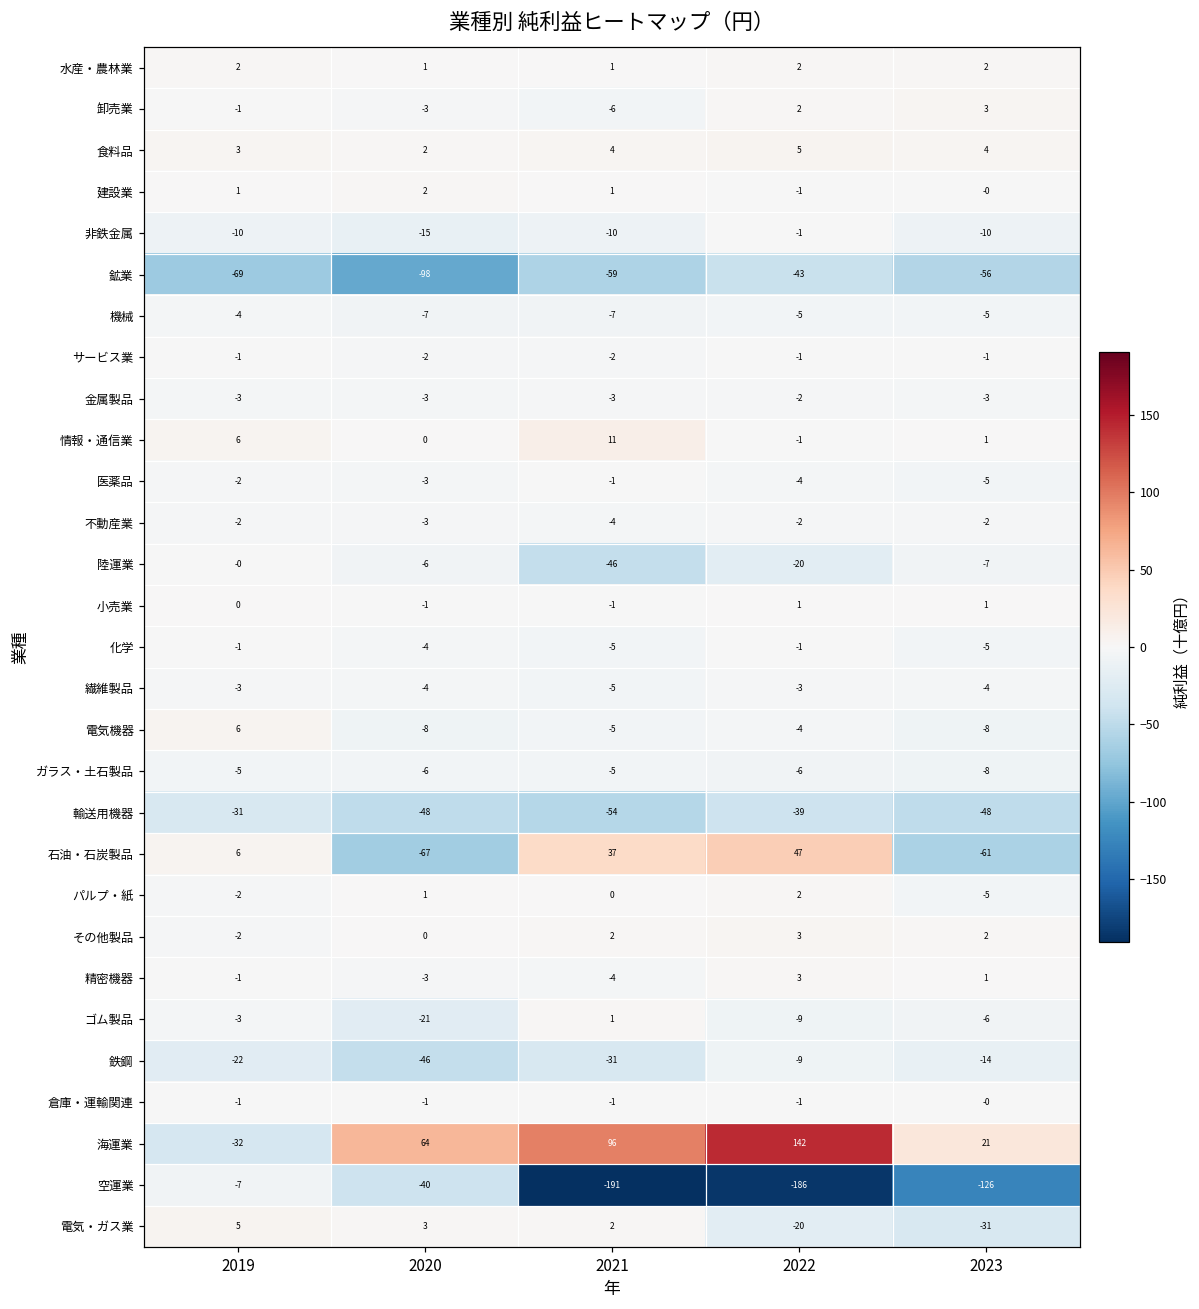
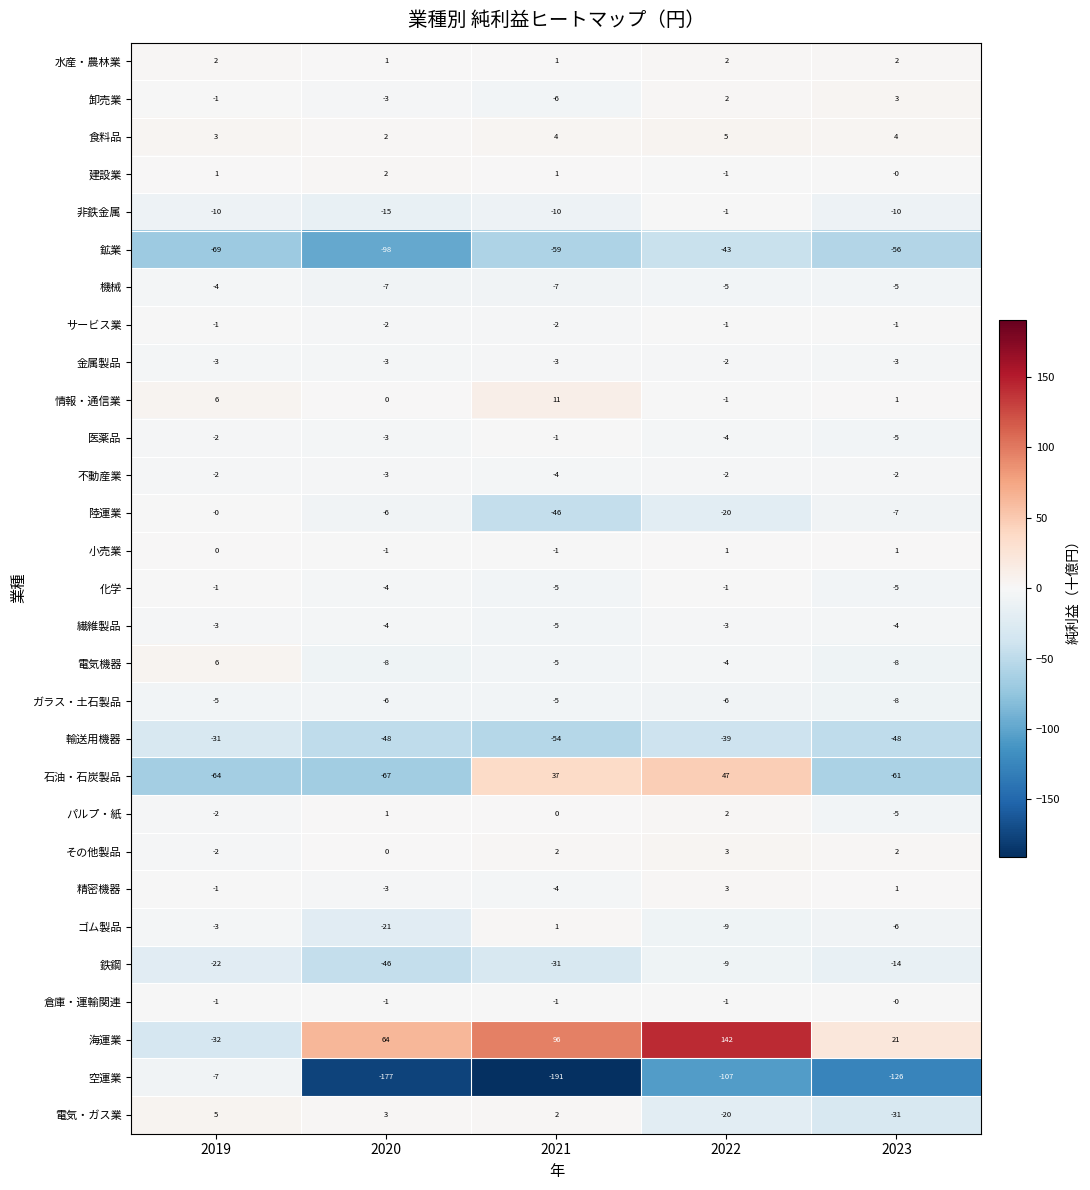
  {
    "水産・農林業": {
      "2019": 2,
      "2020": 1,
      "2021": 1,
      "2022": 2,
      "2023": 2
    },
    "卸売業": {
      "2019": -1,
      "2020": -3,
      "2021": -6,
      "2022": 2,
      "2023": 3
    },
    "食料品": {
      "2019": 3,
      "2020": 2,
      "2021": 4,
      "2022": 5,
      "2023": 4
    },
    "建設業": {
      "2019": 1,
      "2020": 2,
      "2021": 1,
      "2022": -1,
      "2023": -0
    },
    "非鉄金属": {
      "2019": -10,
      "2020": -15,
      "2021": -10,
      "2022": -1,
      "2023": -10
    },
    "鉱業": {
      "2019": -69,
      "2020": -98,
      "2021": -59,
      "2022": -43,
      "2023": -56
    },
    "機械": {
      "2019": -4,
      "2020": -7,
      "2021": -7,
      "2022": -5,
      "2023": -5
    },
    "サービス業": {
      "2019": -1,
      "2020": -2,
      "2021": -2,
      "2022": -1,
      "2023": -1
    },
    "金属製品": {
      "2019": -3,
      "2020": -3,
      "2021": -3,
      "2022": -2,
      "2023": -3
    },
    "情報・通信業": {
      "2019": 6,
      "2020": 0,
      "2021": 11,
      "2022": -1,
      "2023": 1
    },
    "医薬品": {
      "2019": -2,
      "2020": -3,
      "2021": -1,
      "2022": -4,
      "2023": -5
    },
    "不動産業": {
      "2019": -2,
      "2020": -3,
      "2021": -4,
      "2022": -2,
      "2023": -2
    },
    "陸運業": {
      "2019": -0,
      "2020": -6,
      "2021": -46,
      "2022": -20,
      "2023": -7
    },
    "小売業": {
      "2019": 0,
      "2020": -1,
      "2021": -1,
      "2022": 1,
      "2023": 1
    },
    "化学": {
      "2019": -1,
      "2020": -4,
      "2021": -5,
      "2022": -1,
      "2023": -5
    },
    "繊維製品": {
      "2019": -3,
      "2020": -4,
      "2021": -5,
      "2022": -3,
      "2023": -4
    },
    "電気機器": {
      "2019": 6,
      "2020": -8,
      "2021": -5,
      "2022": -4,
      "2023": -8
    },
    "ガラス・土石製品": {
      "2019": -5,
      "2020": -6,
      "2021": -5,
      "2022": -6,
      "2023": -8
    },
    "輸送用機器": {
      "2019": -31,
      "2020": -48,
      "2021": -54,
      "2022": -39,
      "2023": -48
    },
    "石油・石炭製品": {
-     "2019": 6,
+     "2019": -64,
      "2020": -67,
      "2021": 37,
      "2022": 47,
      "2023": -61
    },
    "パルプ・紙": {
      "2019": -2,
      "2020": 1,
      "2021": 0,
      "2022": 2,
      "2023": -5
    },
    "その他製品": {
      "2019": -2,
      "2020": 0,
      "2021": 2,
      "2022": 3,
      "2023": 2
    },
    "精密機器": {
      "2019": -1,
      "2020": -3,
      "2021": -4,
      "2022": 3,
      "2023": 1
    },
    "ゴム製品": {
      "2019": -3,
      "2020": -21,
      "2021": 1,
      "2022": -9,
      "2023": -6
    },
    "鉄鋼": {
      "2019": -22,
      "2020": -46,
      "2021": -31,
      "2022": -9,
      "2023": -14
    },
    "倉庫・運輸関連": {
      "2019": -1,
      "2020": -1,
      "2021": -1,
      "2022": -1,
      "2023": -0
    },
    "海運業": {
      "2019": -32,
      "2020": 64,
      "2021": 96,
      "2022": 142,
      "2023": 21
    },
    "空運業": {
      "2019": -7,
-     "2020": -40,
+     "2020": -177,
      "2021": -191,
-     "2022": -186,
+     "2022": -107,
      "2023": -126
    },
    "電気・ガス業": {
      "2019": 5,
      "2020": 3,
      "2021": 2,
      "2022": -20,
      "2023": -31
    }
  }
